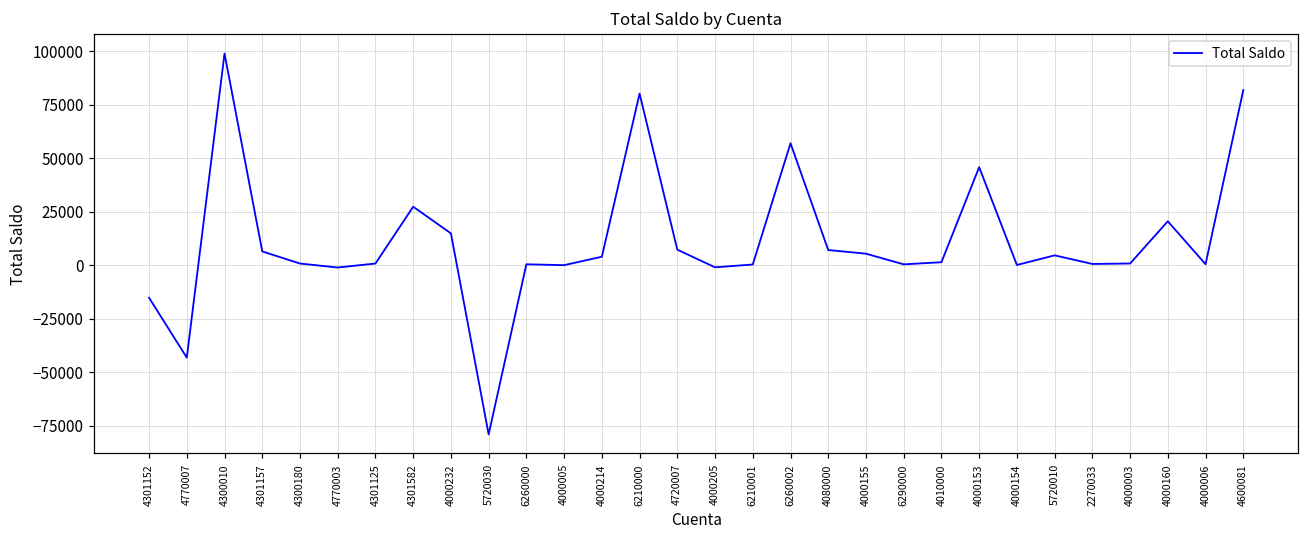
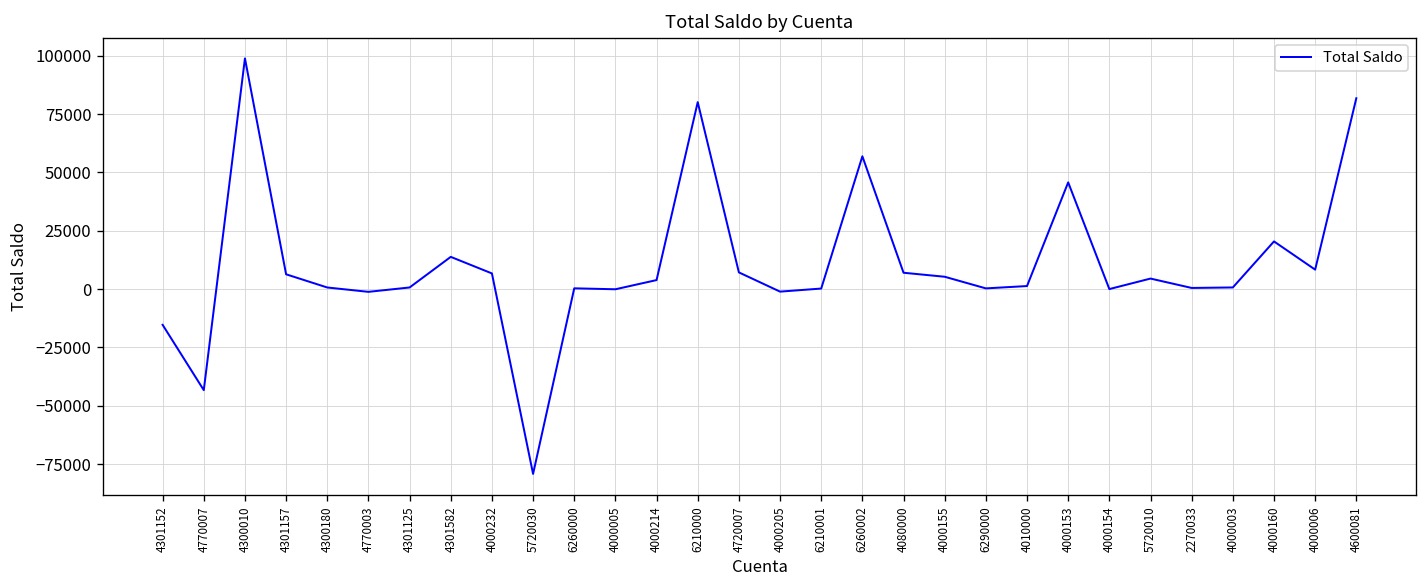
  {
    "4301152": -15000,
    "4770007": -43000,
    "4300010": 99000,
    "4301157": 6000,
    "4300180": 1000,
    "4770003": -1000,
    "4301125": 1000,
-   "4301582": 27000,
-   "4000232": 15000,
+   "4301582": 14000,
+   "4000232": 7000,
    "5720030": -79000,
    "6260000": 0,
    "4000005": 0,
    "4000214": 4000,
    "6210000": 80000,
    "4720007": 7000,
    "4000205": -1000,
    "6210001": 0,
    "6260002": 57000,
    "4080000": 7000,
    "4000155": 5000,
    "6290000": 0,
    "4010000": 1000,
    "4000153": 46000,
    "4000154": 0,
    "5720010": 5000,
    "2270033": 0,
    "4000003": 1000,
    "4000160": 20000,
-   "4000006": 0,
+   "4000006": 8000,
    "4600081": 82000
  }
